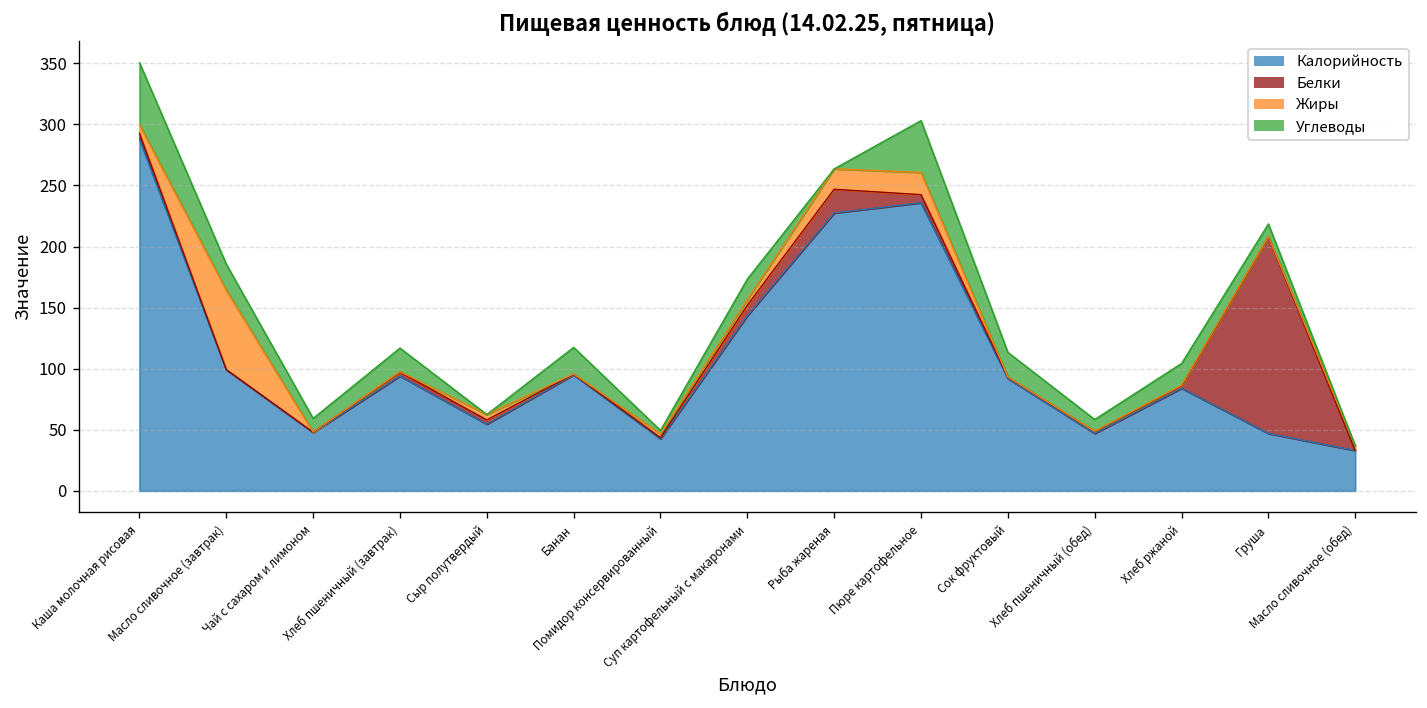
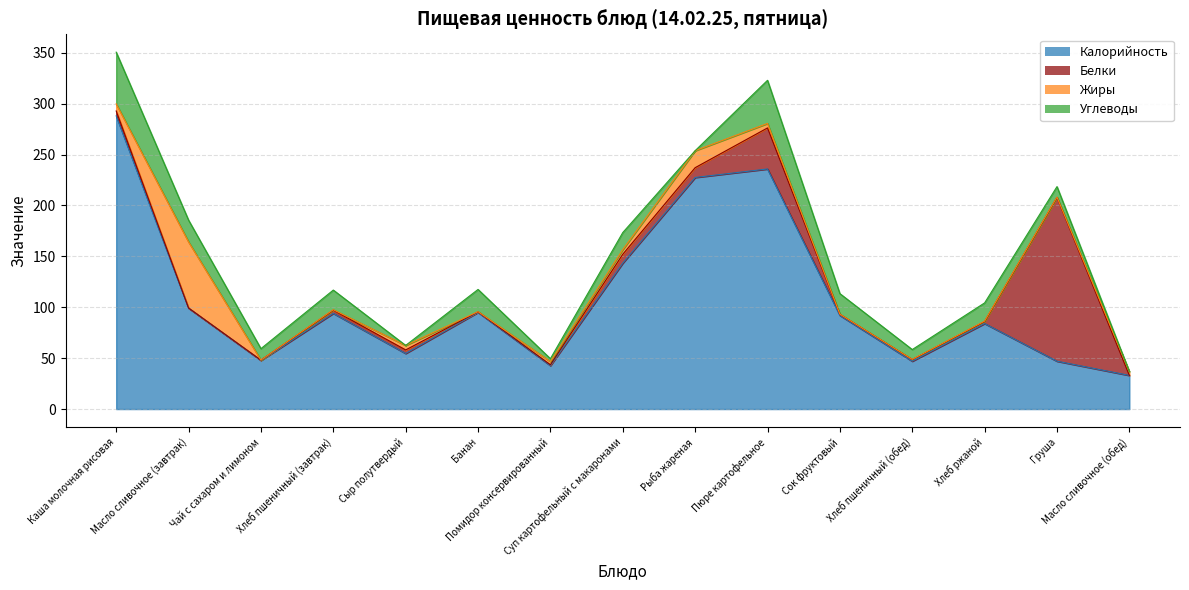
  {
    "Белки": {
      "Каша молочная рисовая": 5,
      "Сыр полутвердый": 3,
      "Суп картофельный с макаронами": 9,
-     "Рыба жареная": 19,
-     "Пюре картофельное": 7
+     "Рыба жареная": 10,
+     "Пюре картофельное": 40
    },
    "Жиры": {
      "Каша молочная рисовая": 7,
      "Масло сливочное (завтрак)": 65,
      "Помидор консервированный": 3,
      "Суп картофельный с макаронами": 5,
-     "Пюре картофельное": 18
+     "Пюре картофельное": 4
    },
    "Углеводы": {
      "Каша молочная рисовая": 51,
      "Масло сливочное (завтрак)": 21,
      "Чай с сахаром и лимоном": 11,
      "Хлеб пшеничный (завтрак)": 19,
      "Банан": 22,
      "Помидор консервированный": 3,
      "Суп картофельный с макаронами": 17,
      "Пюре картофельное": 42,
      "Сок фруктовый": 20,
      "Хлеб пшеничный (обед)": 10,
      "Хлеб ржаной": 18,
      "Груша": 10
    }
  }
